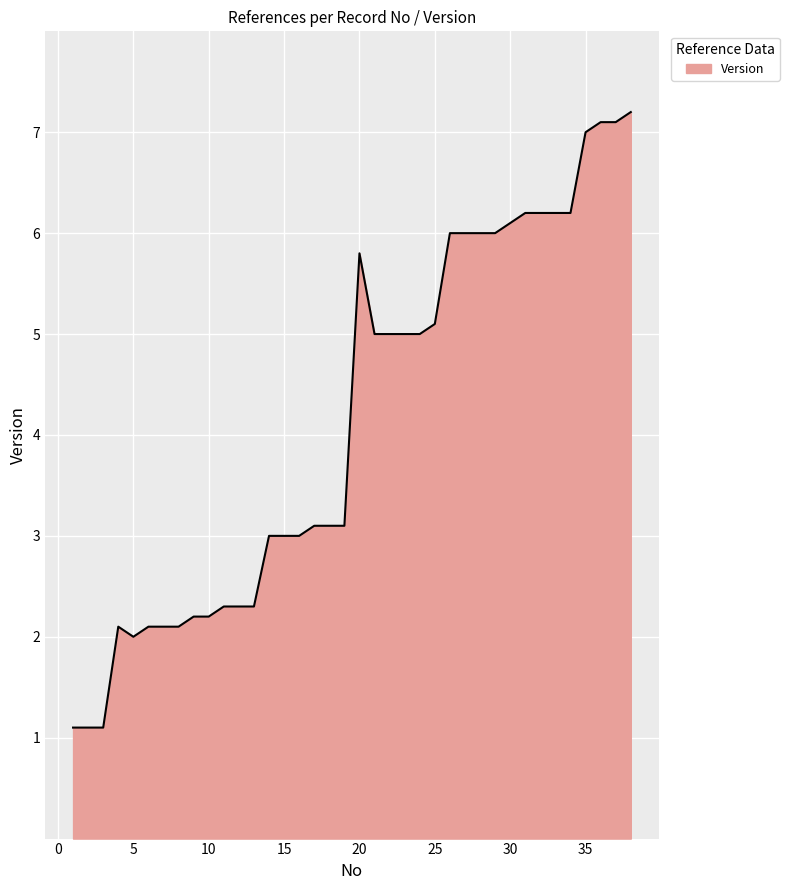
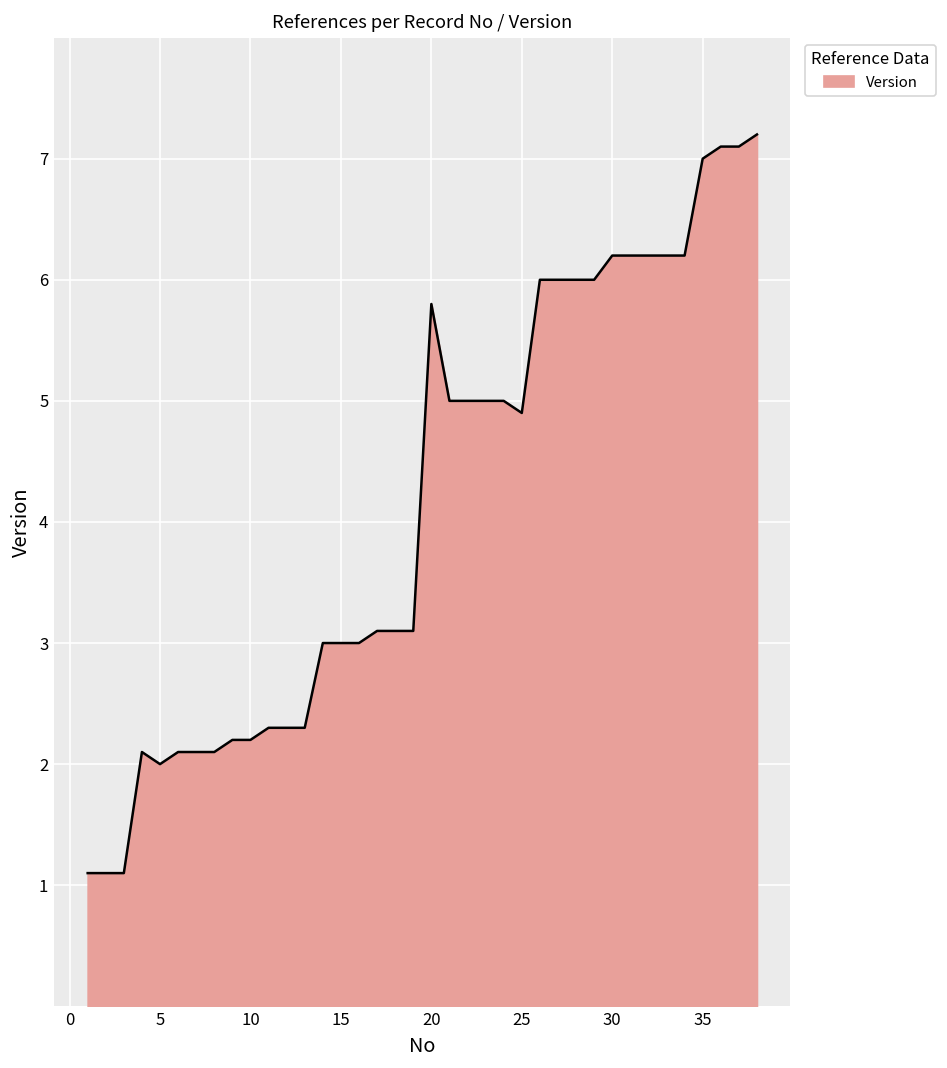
  {
    "5": 2.0,
    "10": 2.2,
    "15": 3.0,
    "20": 5.8,
-   "25": 5.1,
-   "30": 6.1,
+   "25": 4.9,
+   "30": 6.2,
    "35": 7.0
  }
